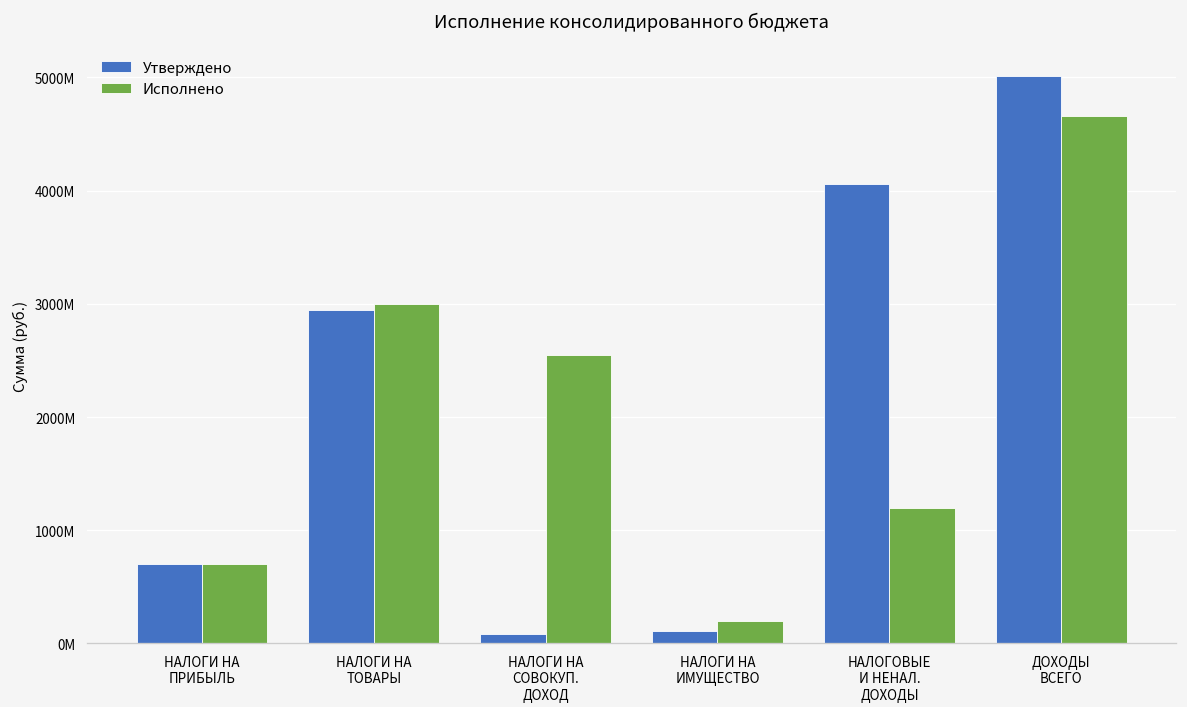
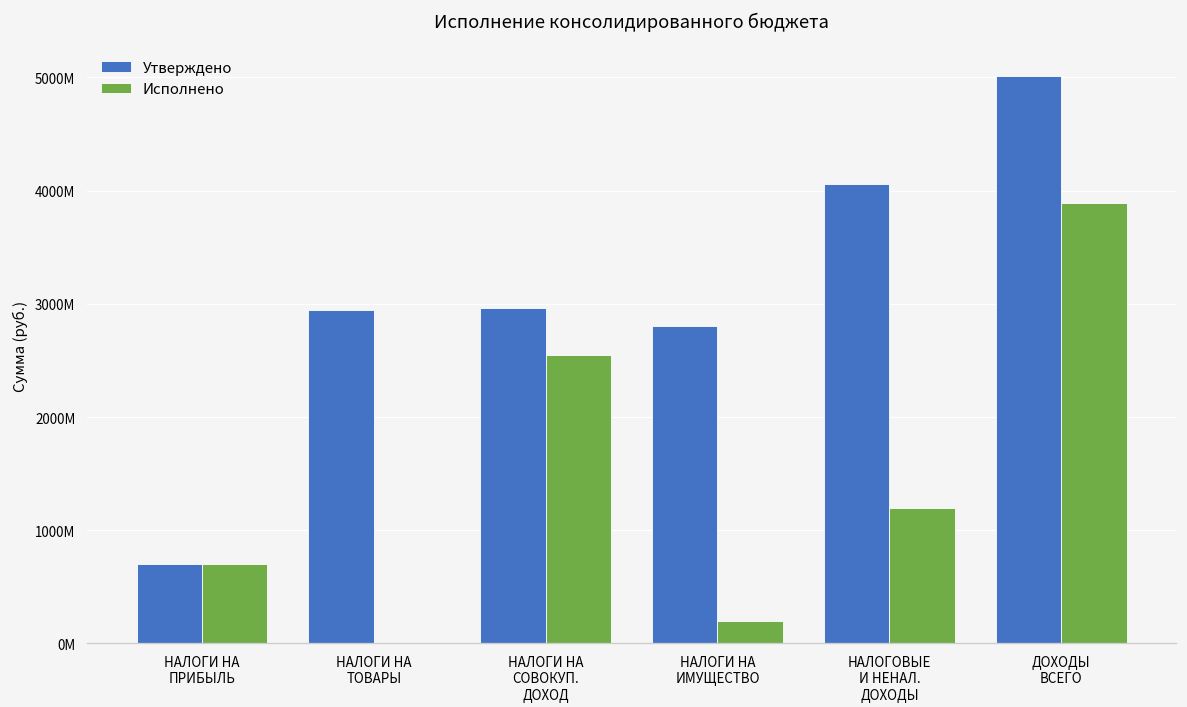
  {
    "Утверждено": {
      "НАЛОГИ НА ПРИБЫЛЬ": 700000000,
      "НАЛОГИ НА ТОВАРЫ": 2900000000,
-     "НАЛОГИ НА СОВОКУП. ДОХОД": 100000000,
-     "НАЛОГИ НА ИМУЩЕСТВО": 100000000,
+     "НАЛОГИ НА СОВОКУП. ДОХОД": 3000000000,
+     "НАЛОГИ НА ИМУЩЕСТВО": 2800000000,
      "НАЛОГОВЫЕ И НЕНАЛ. ДОХОДЫ": 4100000000,
      "ДОХОДЫ ВСЕГО": 5000000000
    },
    "Исполнено": {
      "НАЛОГИ НА ПРИБЫЛЬ": 700000000,
-     "НАЛОГИ НА ТОВАРЫ": 3000000000,
+     "НАЛОГИ НА ТОВАРЫ": 0,
      "НАЛОГИ НА СОВОКУП. ДОХОД": 2600000000,
      "НАЛОГИ НА ИМУЩЕСТВО": 200000000,
      "НАЛОГОВЫЕ И НЕНАЛ. ДОХОДЫ": 1200000000,
-     "ДОХОДЫ ВСЕГО": 4700000000
+     "ДОХОДЫ ВСЕГО": 3900000000
    }
  }
